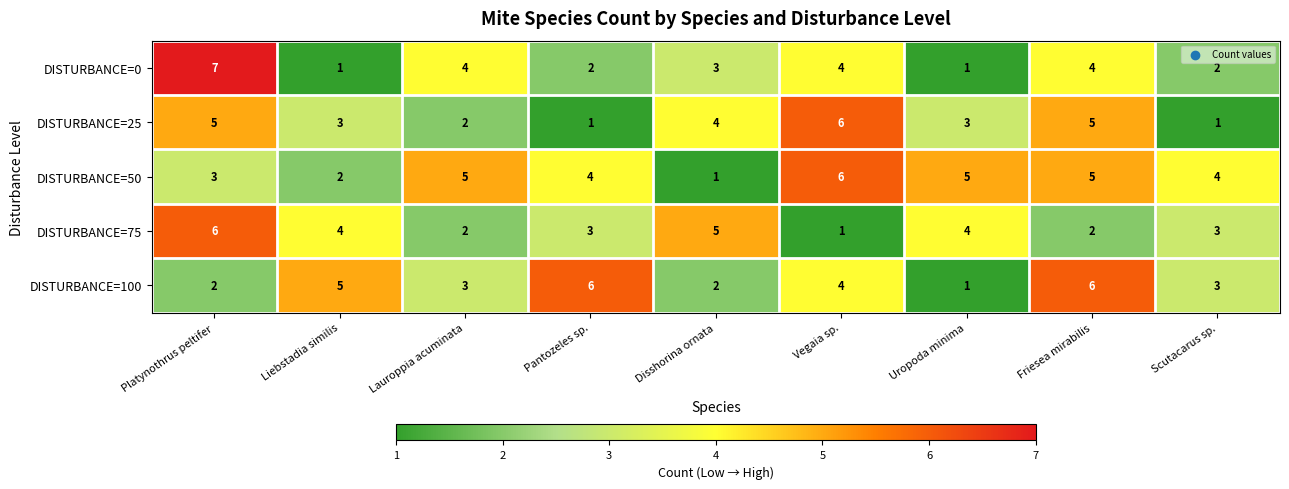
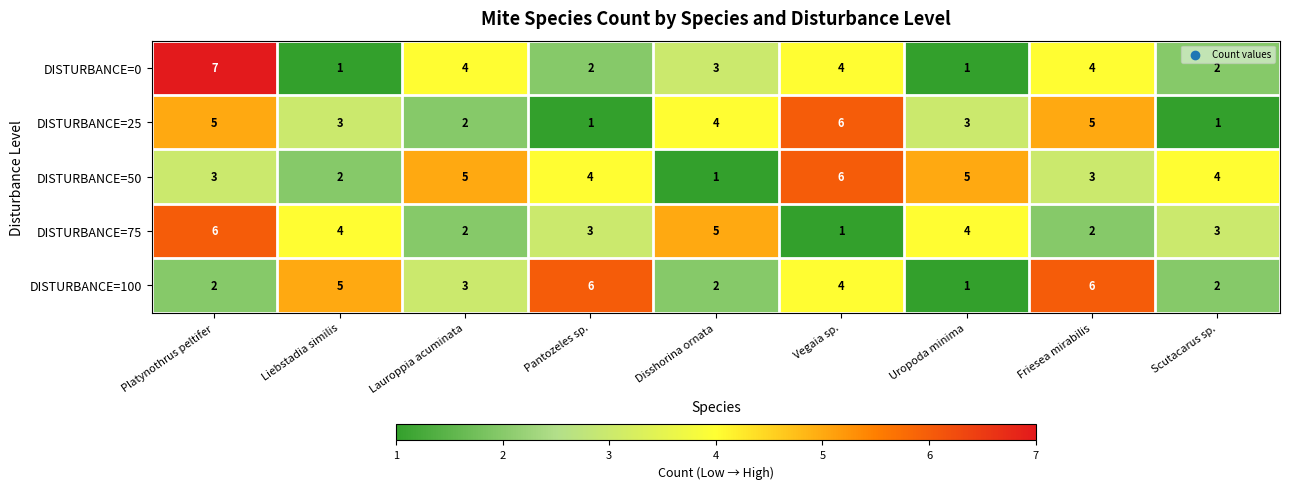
  {
    "DISTURBANCE=0": {
      "Platynothrus peltifer": 7,
      "Liebstadia similis": 1,
      "Lauroppia acuminata": 4,
      "Pantozeles sp.": 2,
      "Disshorina ornata": 3,
      "Vegaia sp.": 4,
      "Uropoda minima": 1,
      "Friesea mirabilis": 4
    },
    "DISTURBANCE=25": {
      "Platynothrus peltifer": 5,
      "Liebstadia similis": 3,
      "Lauroppia acuminata": 2,
      "Pantozeles sp.": 1,
      "Disshorina ornata": 4,
      "Vegaia sp.": 6,
      "Uropoda minima": 3,
      "Friesea mirabilis": 5,
      "Scutacarus sp.": 1
    },
    "DISTURBANCE=50": {
      "Platynothrus peltifer": 3,
      "Liebstadia similis": 2,
      "Lauroppia acuminata": 5,
      "Pantozeles sp.": 4,
      "Disshorina ornata": 1,
      "Vegaia sp.": 6,
      "Uropoda minima": 5,
-     "Friesea mirabilis": 5,
+     "Friesea mirabilis": 3,
      "Scutacarus sp.": 4
    },
    "DISTURBANCE=75": {
      "Platynothrus peltifer": 6,
      "Liebstadia similis": 4,
      "Lauroppia acuminata": 2,
      "Pantozeles sp.": 3,
      "Disshorina ornata": 5,
      "Vegaia sp.": 1,
      "Uropoda minima": 4,
      "Friesea mirabilis": 2,
      "Scutacarus sp.": 3
    },
    "DISTURBANCE=100": {
      "Platynothrus peltifer": 2,
      "Liebstadia similis": 5,
      "Lauroppia acuminata": 3,
      "Pantozeles sp.": 6,
      "Disshorina ornata": 2,
      "Vegaia sp.": 4,
      "Uropoda minima": 1,
      "Friesea mirabilis": 6,
-     "Scutacarus sp.": 3
+     "Scutacarus sp.": 2
    }
  }
